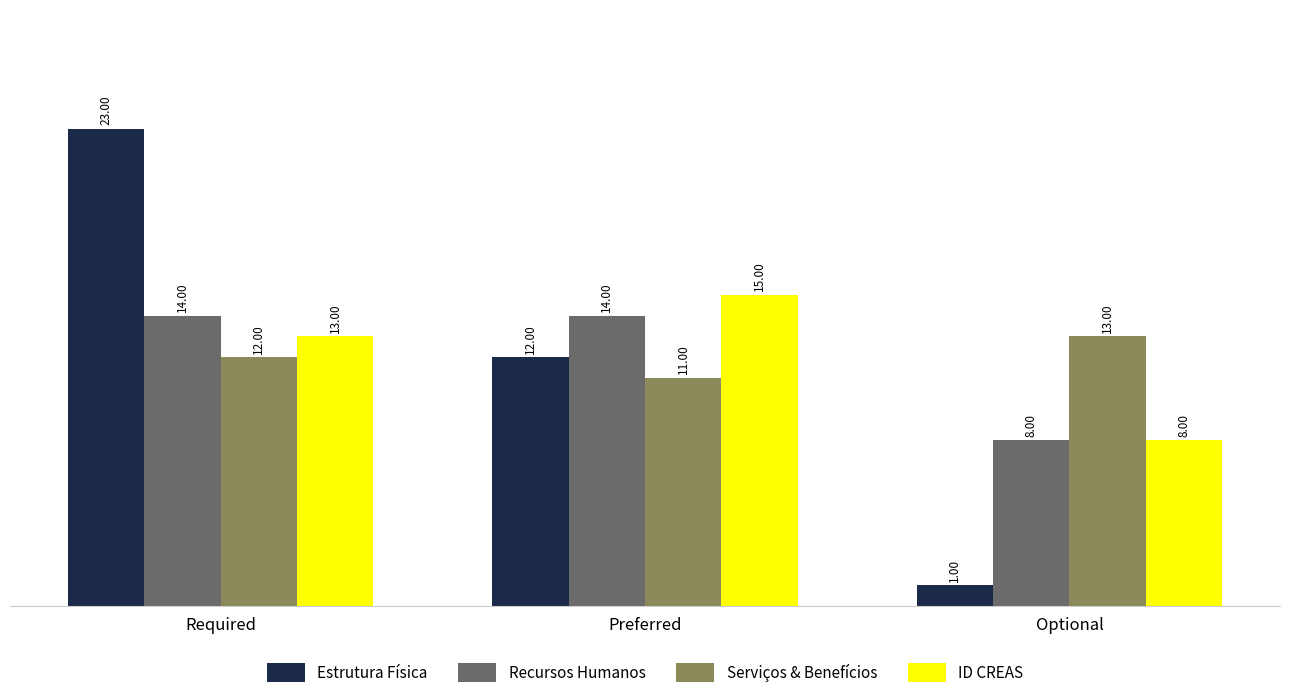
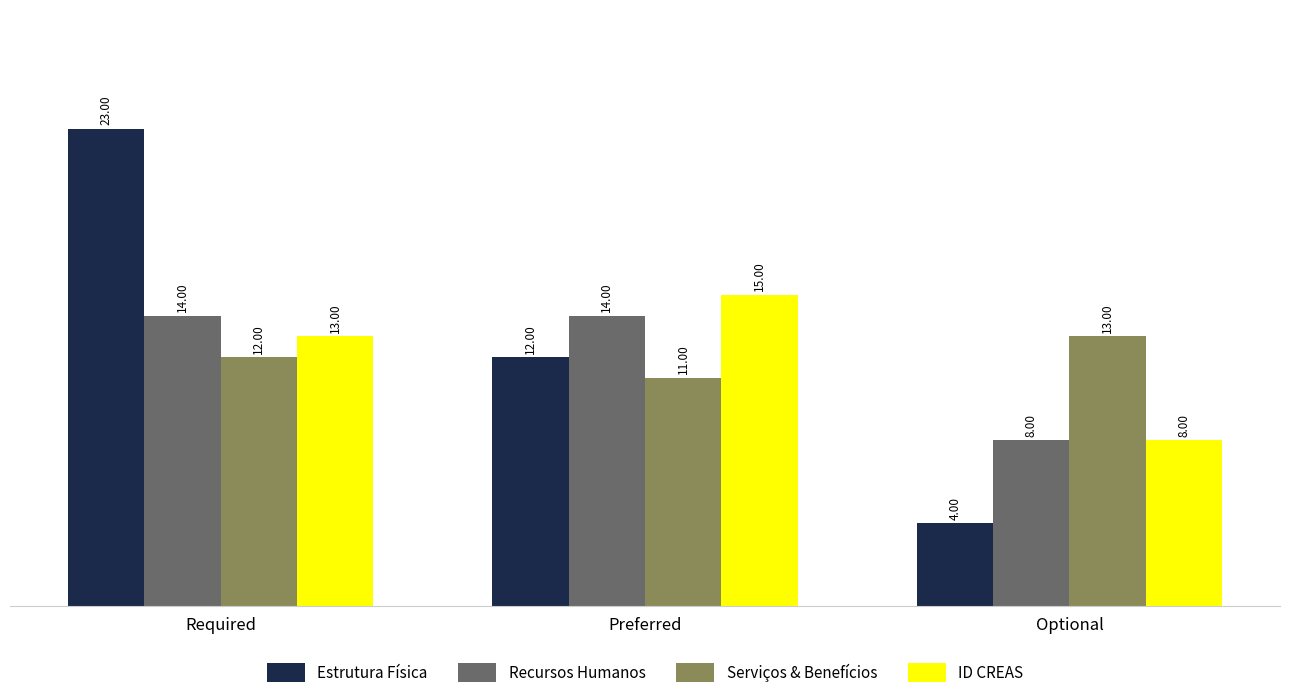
  {
    "Estrutura Física": {
      "Required": 23.00,
      "Preferred": 12.00,
-     "Optional": 1.00
+     "Optional": 4.00
    },
    "ID CREAS": {
      "Required": 13.00,
      "Preferred": 15.00,
      "Optional": 8.00
    }
  }
